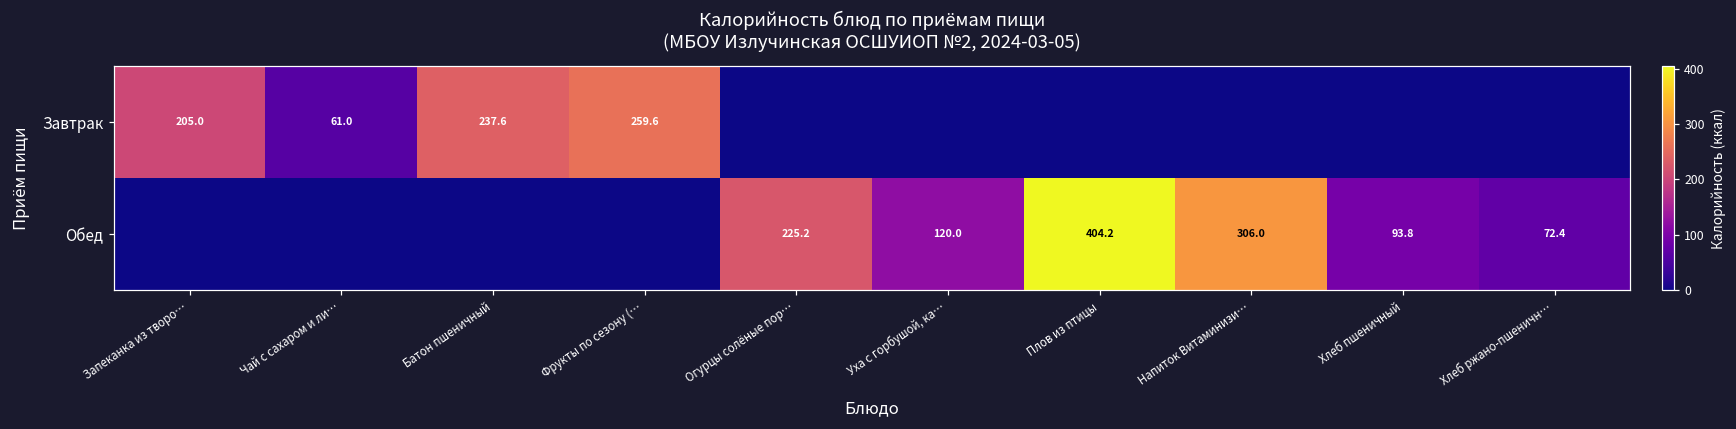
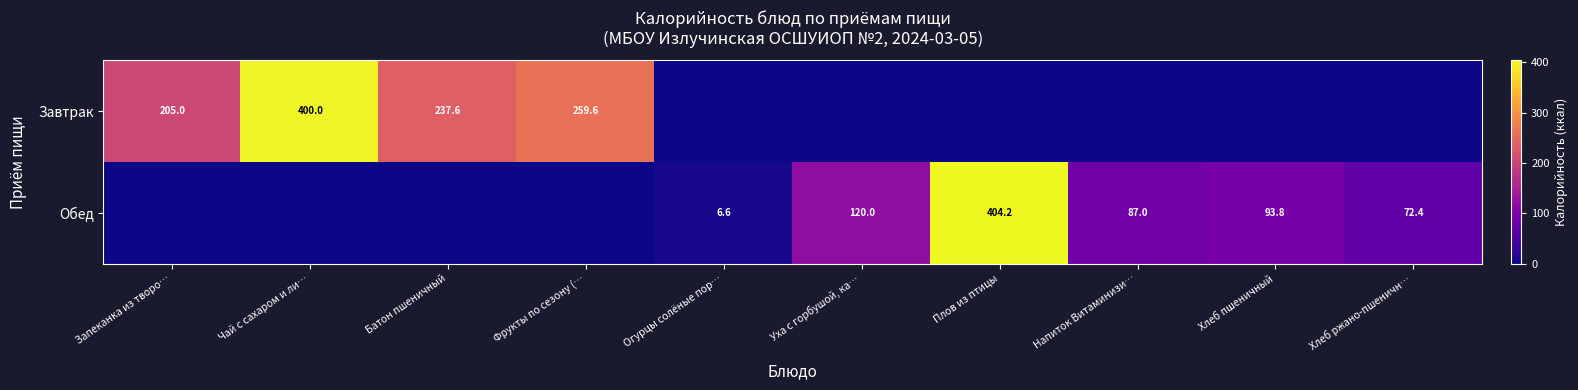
  {
    "Завтрак": {
      "Запеканка из творо…": 205.0,
-     "Чай с сахаром и ли…": 61.0,
+     "Чай с сахаром и ли…": 400.0,
      "Батон пшеничный": 237.6,
      "Фрукты по сезону (…": 259.6
    },
    "Обед": {
-     "Огурцы солёные пор…": 225.2,
+     "Огурцы солёные пор…": 6.6,
      "Уха с горбушой, ка…": 120.0,
      "Плов из птицы": 404.2,
-     "Напиток Витаминизи…": 306.0,
+     "Напиток Витаминизи…": 87.0,
      "Хлеб пшеничный": 93.8,
      "Хлеб ржано-пшеничн…": 72.4
    }
  }
